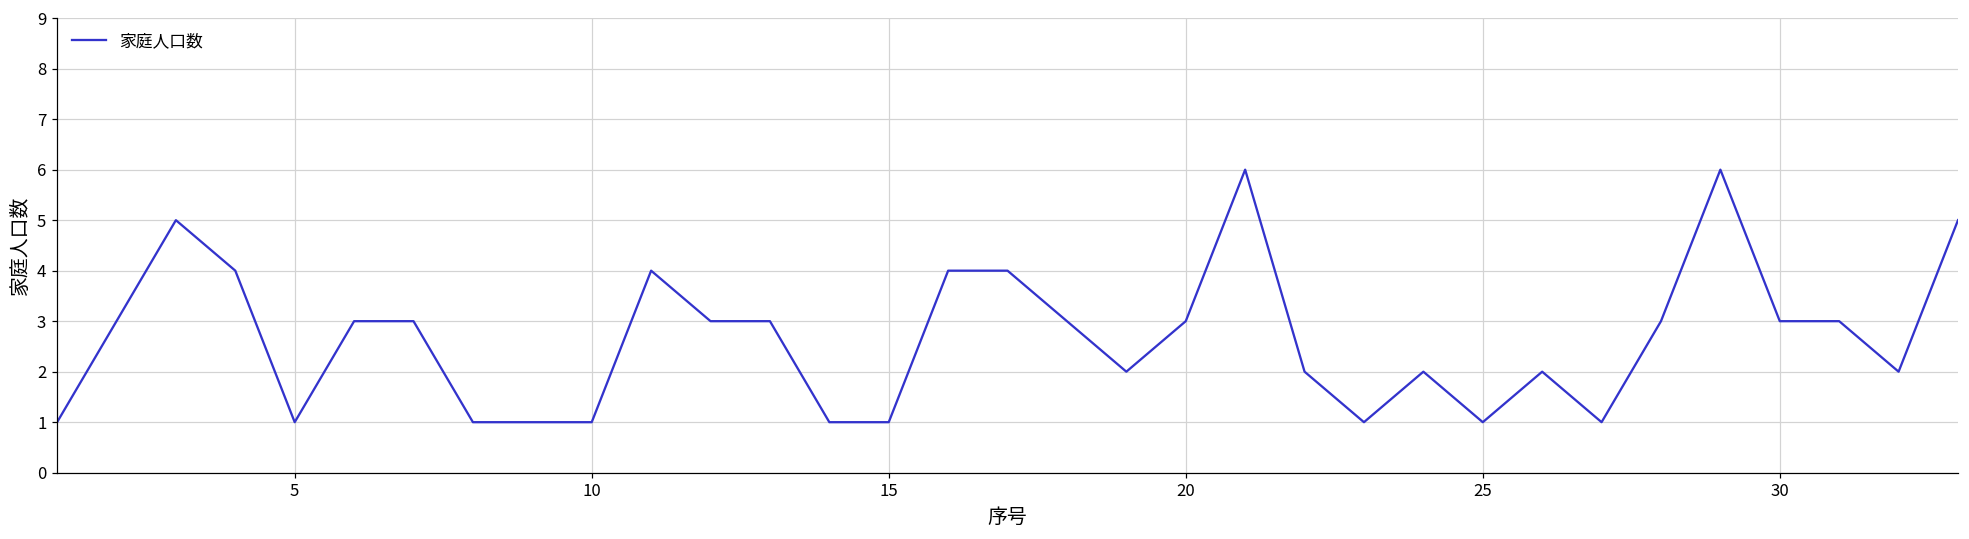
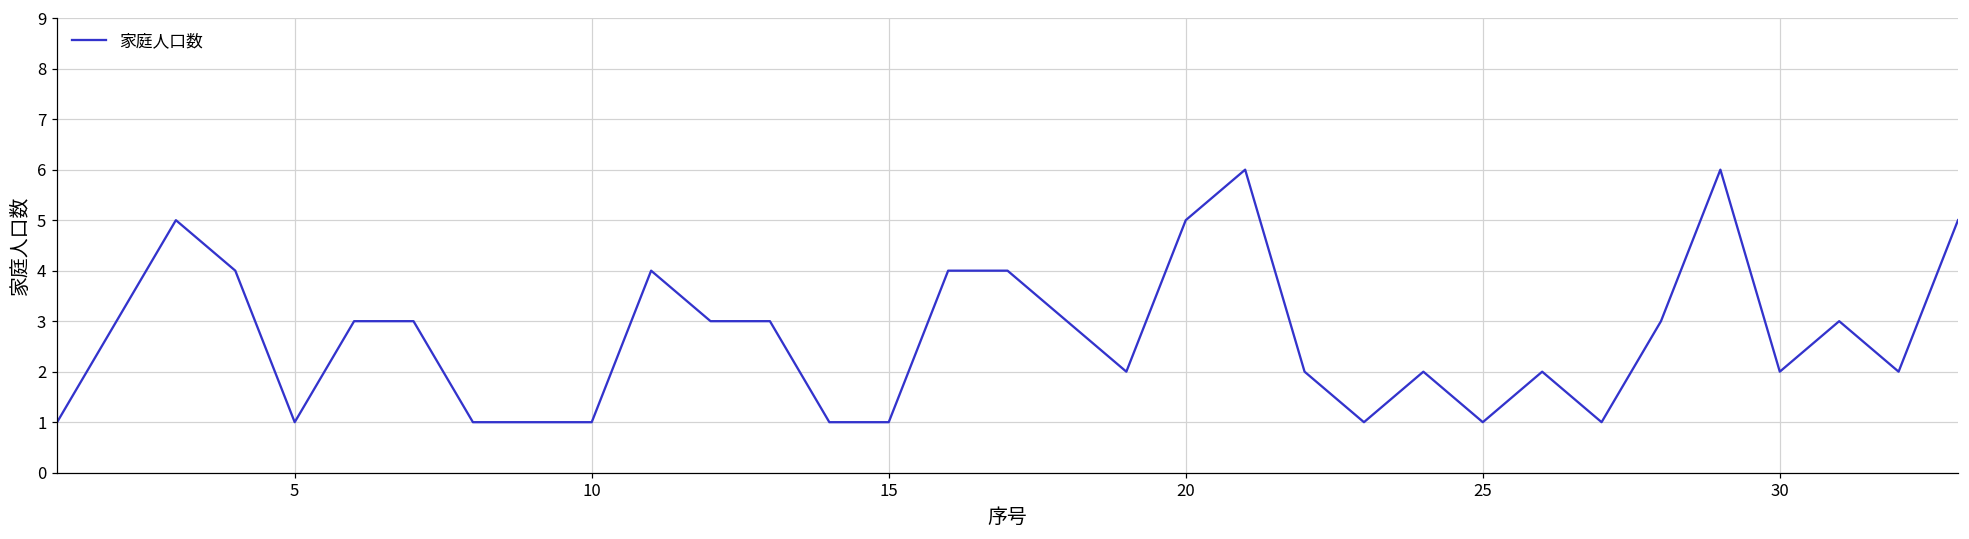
  {
    "5": 1,
    "10": 1,
    "15": 1,
-   "20": 3,
+   "20": 5,
    "25": 1,
-   "30": 3
+   "30": 2
  }
